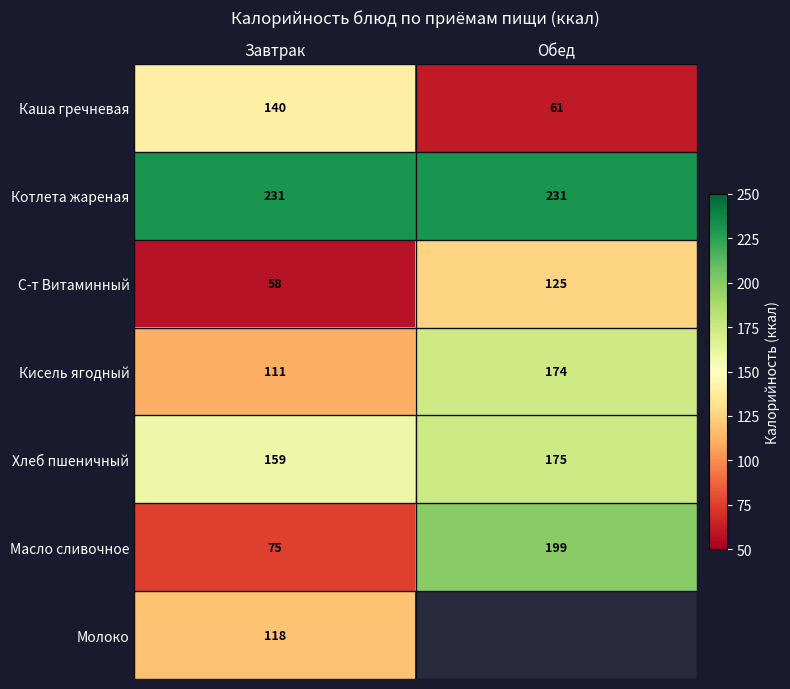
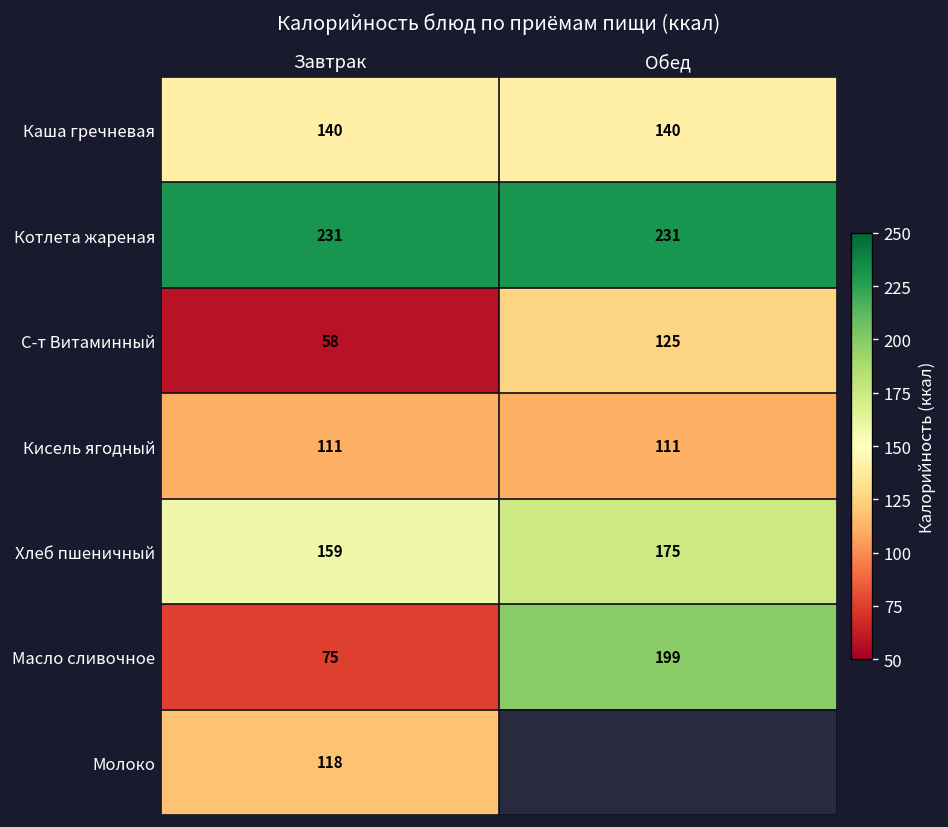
  {
    "Каша гречневая": {
      "Завтрак": 140,
-     "Обед": 61
+     "Обед": 140
    },
    "Котлета жареная": {
      "Завтрак": 231,
      "Обед": 231
    },
    "С-т Витаминный": {
      "Завтрак": 58,
      "Обед": 125
    },
    "Кисель ягодный": {
      "Завтрак": 111,
-     "Обед": 174
+     "Обед": 111
    },
    "Хлеб пшеничный": {
      "Завтрак": 159,
      "Обед": 175
    },
    "Масло сливочное": {
      "Завтрак": 75,
      "Обед": 199
    },
    "Молоко": {
      "Завтрак": 118
    }
  }
